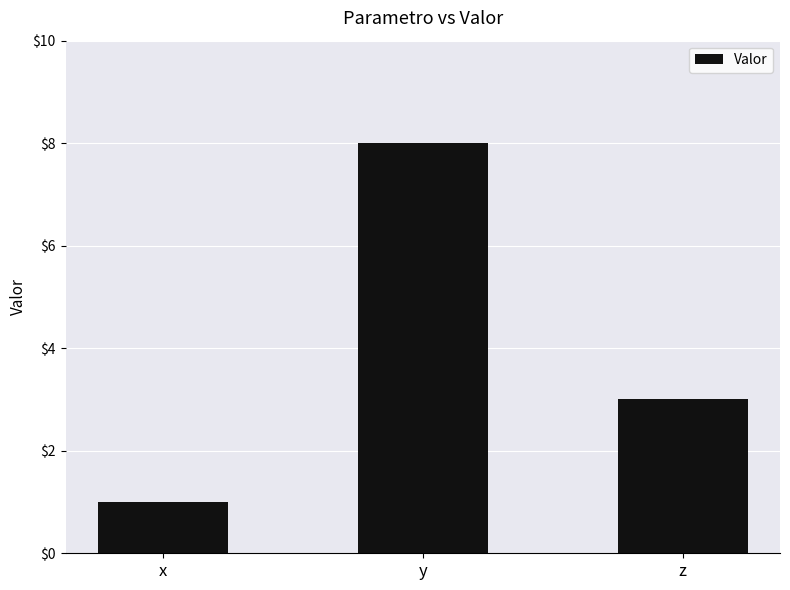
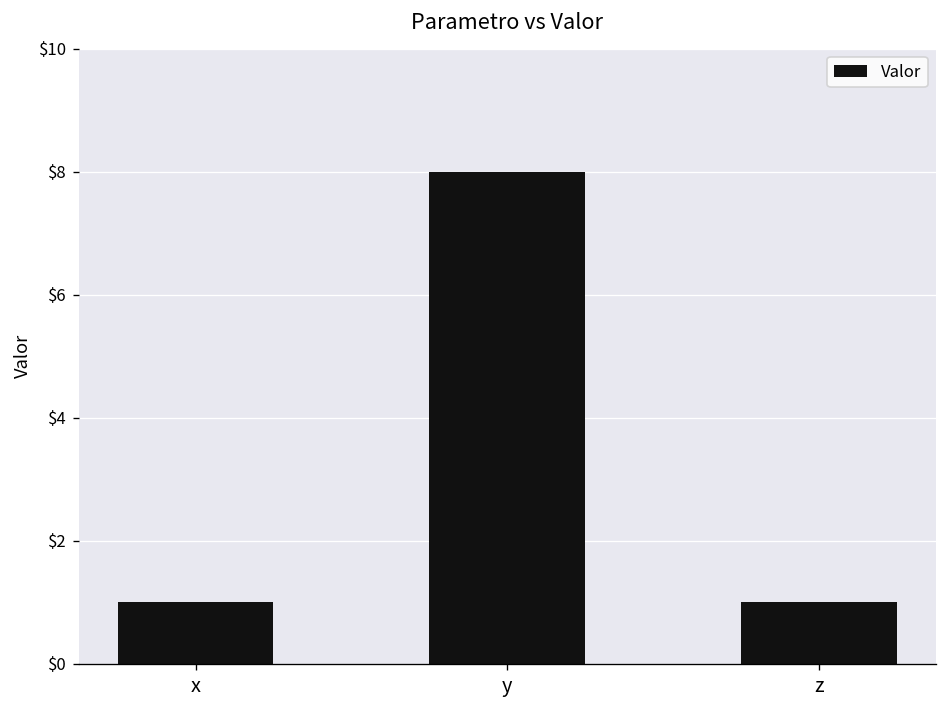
  {
    "x": "$1",
    "y": "$8",
-   "z": "$3"
+   "z": "$1"
  }
